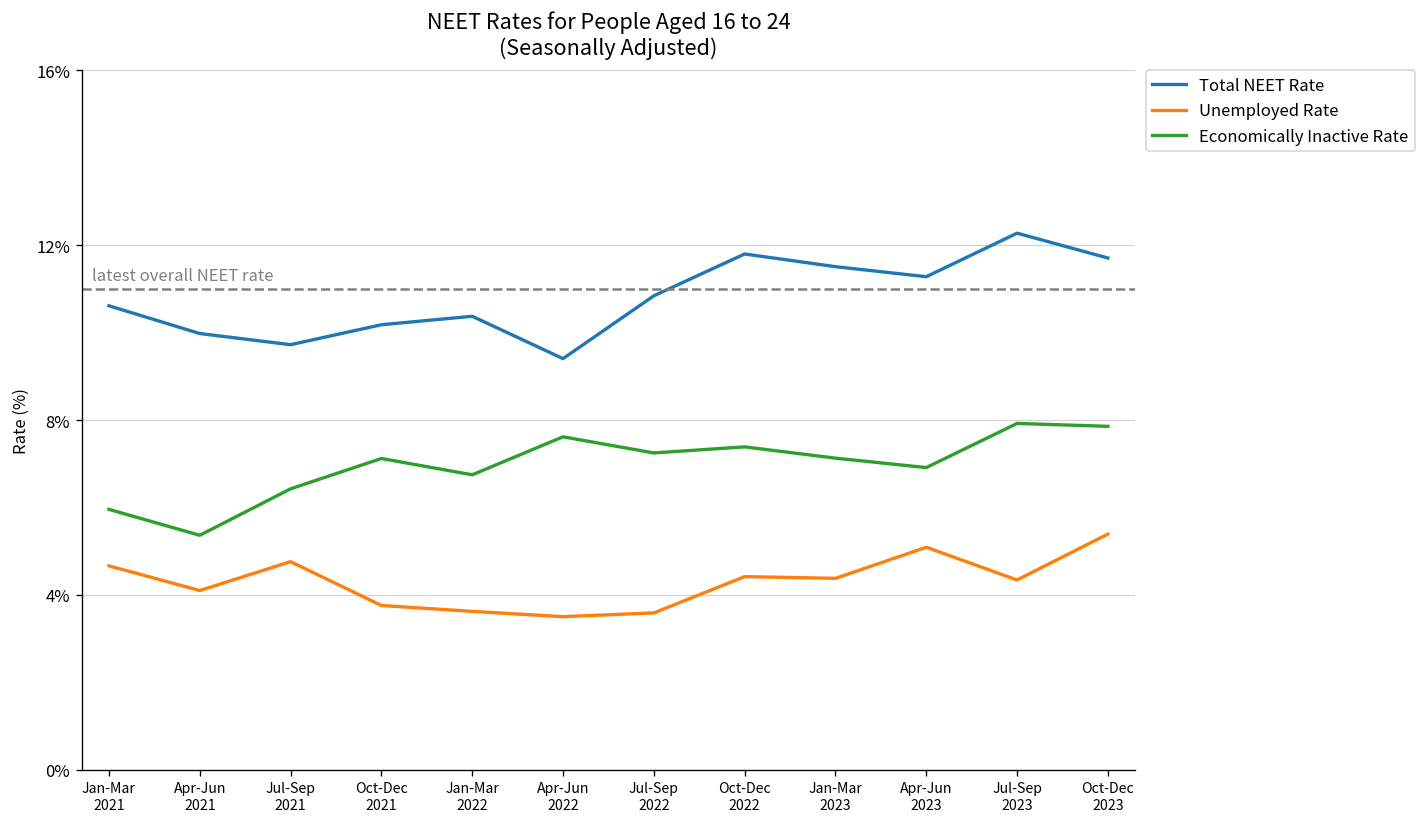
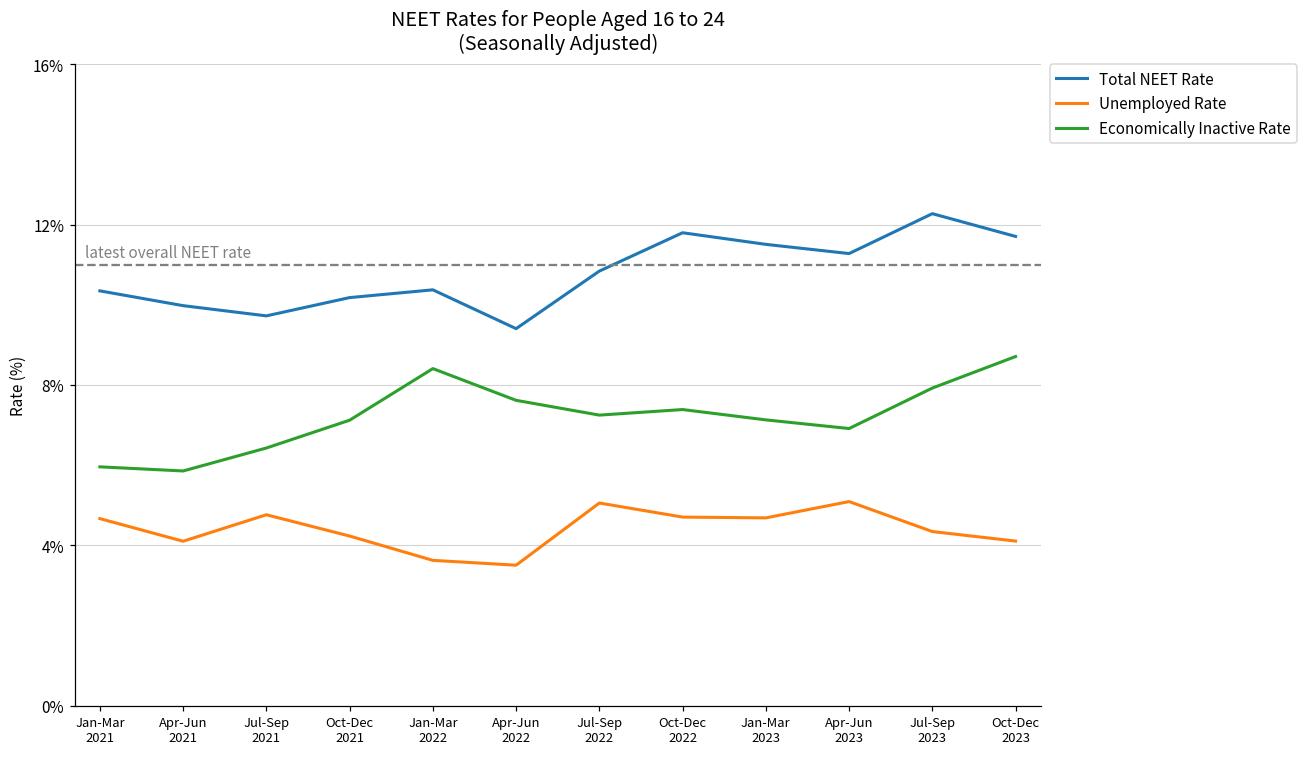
  {
    "Total NEET Rate": {
-     "Jan-Mar 2021": "10.6%",
+     "Jan-Mar 2021": "10.3%",
      "Apr-Jun 2021": "10.0%",
      "Jul-Sep 2021": "9.7%",
      "Oct-Dec 2021": "10.2%",
      "Jan-Mar 2022": "10.4%",
      "Apr-Jun 2022": "9.4%",
      "Jul-Sep 2022": "10.8%",
      "Oct-Dec 2022": "11.8%",
      "Jan-Mar 2023": "11.5%",
      "Apr-Jun 2023": "11.3%",
      "Jul-Sep 2023": "12.3%",
      "Oct-Dec 2023": "11.7%"
    },
    "Unemployed Rate": {
      "Jan-Mar 2021": "4.7%",
      "Apr-Jun 2021": "4.1%",
      "Jul-Sep 2021": "4.8%",
-     "Oct-Dec 2021": "3.8%",
+     "Oct-Dec 2021": "4.2%",
      "Jan-Mar 2022": "3.6%",
      "Apr-Jun 2022": "3.5%",
-     "Jul-Sep 2022": "3.6%",
-     "Oct-Dec 2022": "4.4%",
-     "Jan-Mar 2023": "4.4%",
+     "Jul-Sep 2022": "5.1%",
+     "Oct-Dec 2022": "4.7%",
+     "Jan-Mar 2023": "4.7%",
      "Apr-Jun 2023": "5.1%",
      "Jul-Sep 2023": "4.3%",
-     "Oct-Dec 2023": "5.4%"
+     "Oct-Dec 2023": "4.1%"
    },
    "Economically Inactive Rate": {
      "Jan-Mar 2021": "6.0%",
-     "Apr-Jun 2021": "5.4%",
+     "Apr-Jun 2021": "5.9%",
      "Jul-Sep 2021": "6.4%",
      "Oct-Dec 2021": "7.1%",
-     "Jan-Mar 2022": "6.7%",
+     "Jan-Mar 2022": "8.4%",
      "Apr-Jun 2022": "7.6%",
      "Jul-Sep 2022": "7.2%",
      "Oct-Dec 2022": "7.4%",
      "Jan-Mar 2023": "7.1%",
      "Apr-Jun 2023": "6.9%",
      "Jul-Sep 2023": "7.9%",
-     "Oct-Dec 2023": "7.9%"
+     "Oct-Dec 2023": "8.7%"
    }
  }
